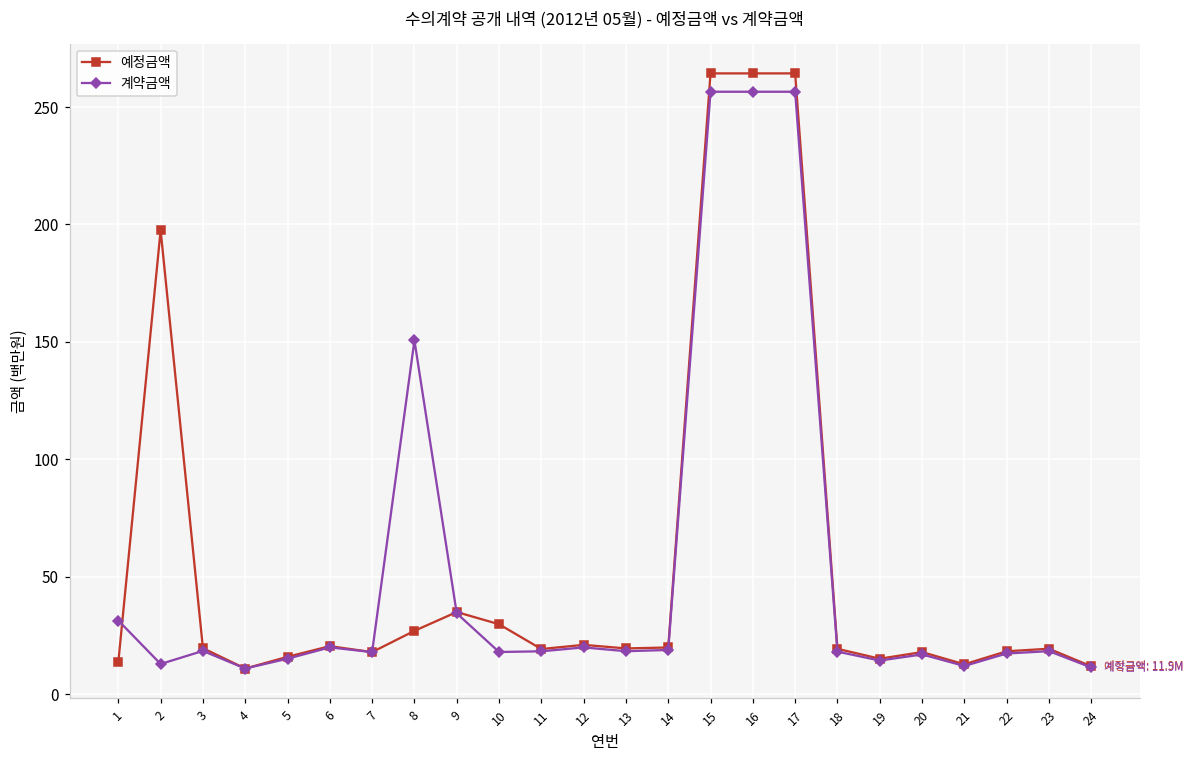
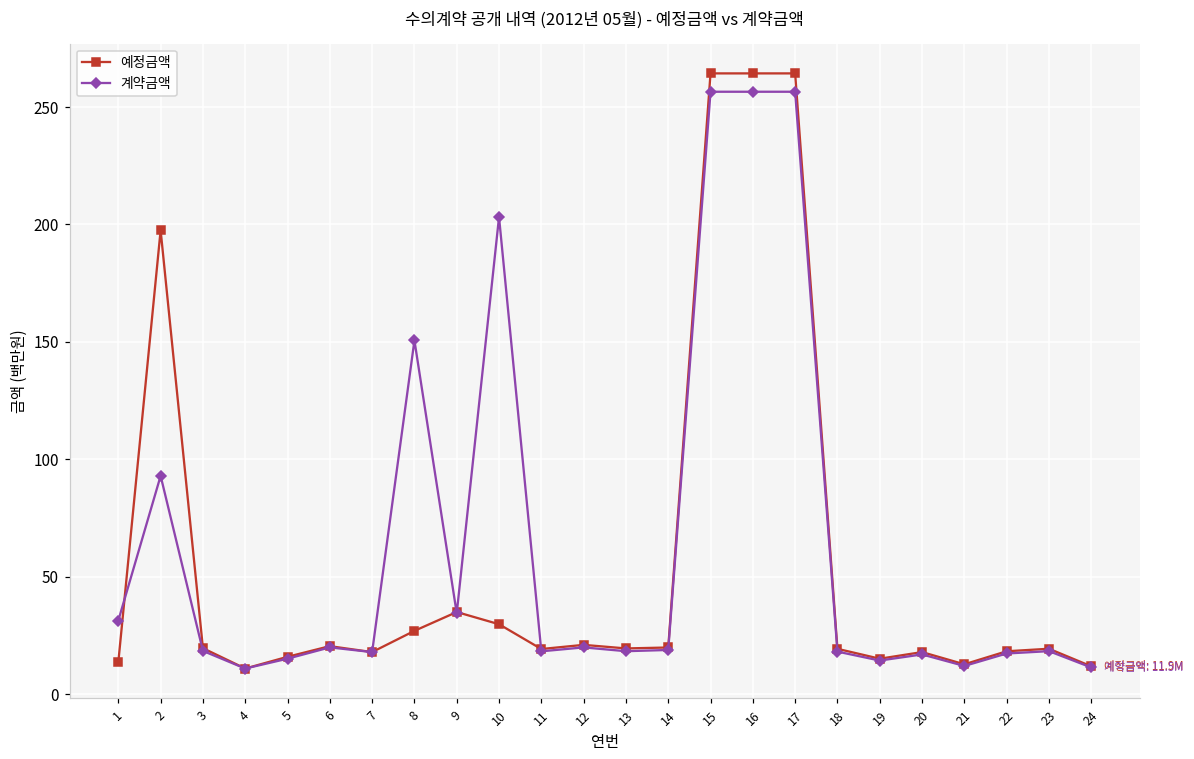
  {
    "예정금액": {
      "1": 14,
      "2": 198,
      "8": 27,
      "10": 30,
      "15": 264,
      "16": 264,
      "17": 264,
      "18": 19
    },
    "계약금액": {
      "1": 31,
-     "2": 13,
+     "2": 93,
      "8": 151,
-     "10": 18,
+     "10": 203,
      "15": 257,
      "16": 257,
      "17": 257,
      "18": 18
    }
  }
